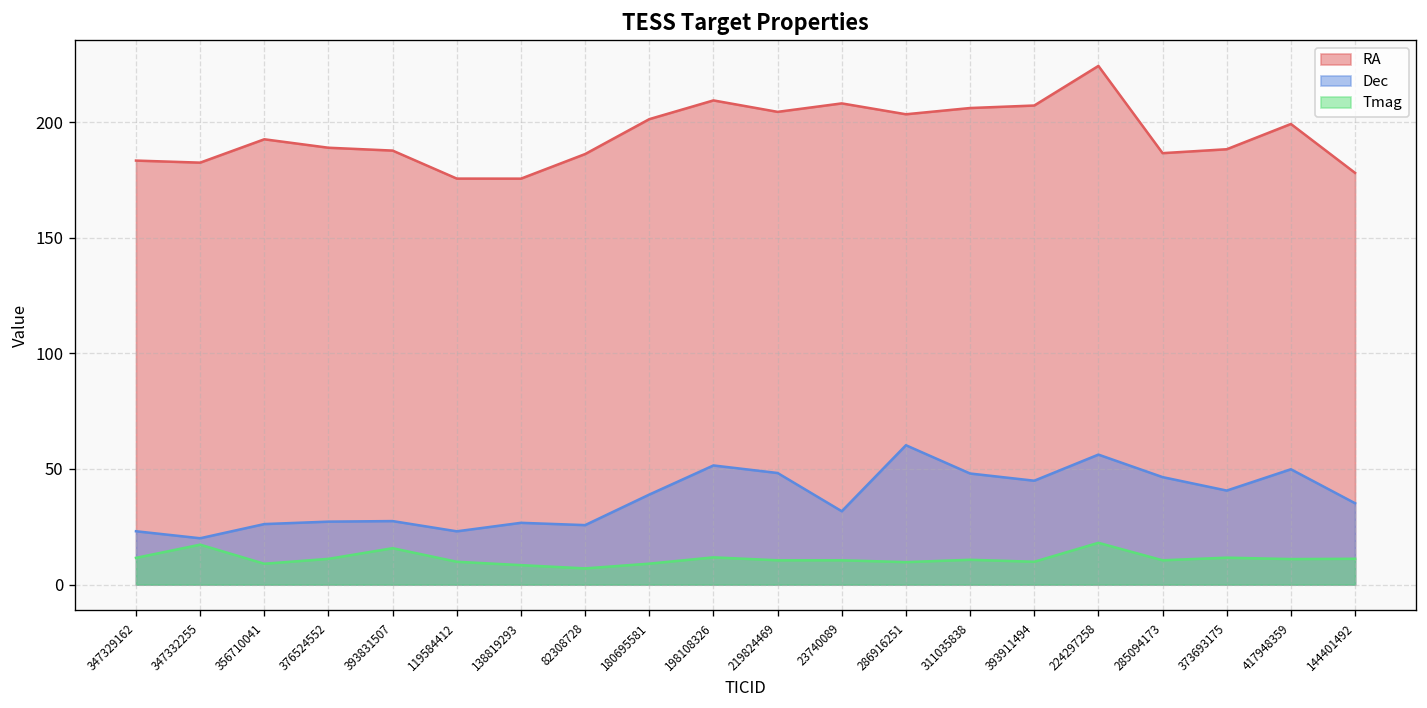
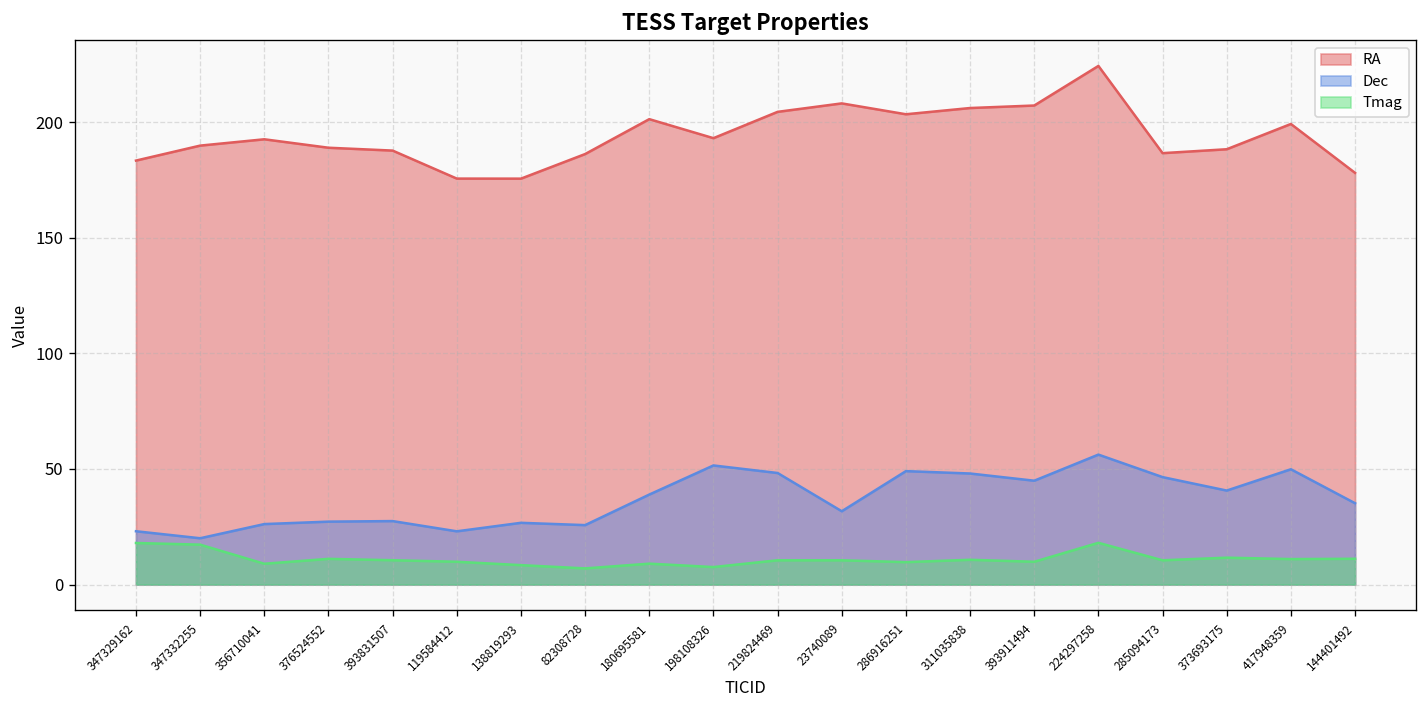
  {
    "RA": {
      "347329162": 183,
-     "347332255": 182,
+     "347332255": 190,
      "356710041": 193,
      "376524552": 189,
      "393831507": 188,
      "119584412": 176,
      "138819293": 176,
      "82308728": 186,
      "180695581": 201,
-     "198108326": 209,
+     "198108326": 193,
      "219824469": 204,
      "23740089": 208,
      "286916251": 203,
      "311035838": 206,
      "393911494": 207,
      "224297258": 224,
      "285094173": 187,
      "373693175": 188,
      "417948359": 199,
      "144401492": 178
    },
    "Dec": {
      "347329162": 23,
      "347332255": 20,
      "356710041": 26,
      "376524552": 27,
      "393831507": 27,
      "119584412": 23,
      "138819293": 27,
      "82308728": 26,
      "180695581": 39,
      "198108326": 52,
      "219824469": 48,
      "23740089": 32,
-     "286916251": 60,
+     "286916251": 49,
      "311035838": 48,
      "393911494": 45,
      "224297258": 56,
      "285094173": 46,
      "373693175": 41,
      "417948359": 50,
      "144401492": 35
    },
    "Tmag": {
-     "347329162": 12,
+     "347329162": 18,
      "347332255": 17,
      "356710041": 9,
      "376524552": 11,
-     "393831507": 16,
+     "393831507": 11,
      "119584412": 10,
      "138819293": 8,
      "82308728": 7,
      "180695581": 9,
-     "198108326": 12,
+     "198108326": 8,
      "219824469": 11,
      "23740089": 11,
      "286916251": 10,
      "311035838": 11,
      "393911494": 10,
      "224297258": 18,
      "285094173": 11,
      "373693175": 12,
      "417948359": 11,
      "144401492": 11
    }
  }
